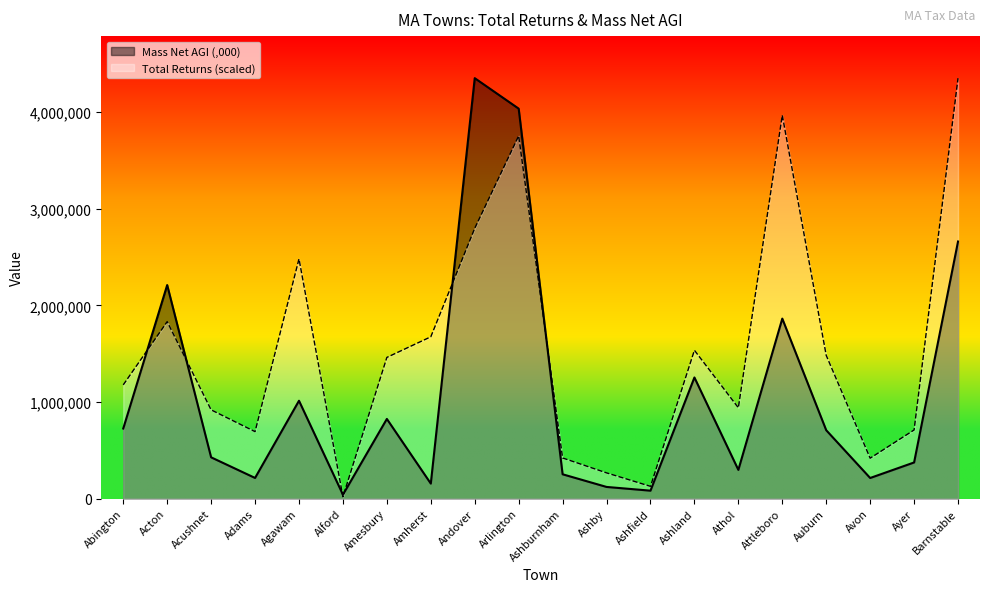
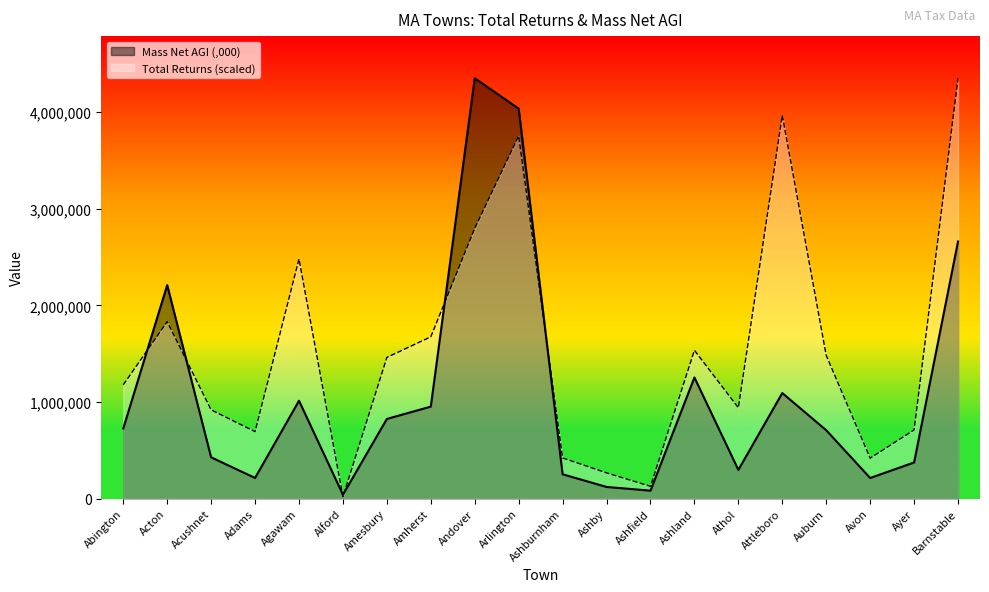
  {
    "Mass Net AGI (,000)": {
      "Abington": "700,000",
      "Acton": "2,200,000",
      "Acushnet": "400,000",
      "Adams": "200,000",
      "Agawam": "1,000,000",
      "Amesbury": "800,000",
-     "Amherst": "200,000",
+     "Amherst": "1,000,000",
      "Andover": "4,400,000",
      "Arlington": "4,000,000",
      "Ashburnham": "300,000",
      "Ashby": "100,000",
      "Ashfield": "100,000",
      "Ashland": "1,300,000",
      "Athol": "300,000",
-     "Attleboro": "1,900,000",
+     "Attleboro": "1,100,000",
      "Auburn": "700,000",
      "Avon": "200,000",
      "Ayer": "400,000",
      "Barnstable": "2,700,000"
    },
    "Total Returns (scaled)": {
      "Abington": "1,200,000",
      "Acton": "1,800,000",
      "Acushnet": "900,000",
      "Adams": "700,000",
      "Agawam": "2,500,000",
      "Amesbury": "1,500,000",
      "Amherst": "1,700,000",
      "Andover": "2,800,000",
      "Arlington": "3,800,000",
      "Ashburnham": "400,000",
      "Ashby": "300,000",
      "Ashfield": "100,000",
      "Ashland": "1,500,000",
      "Athol": "900,000",
      "Attleboro": "4,000,000",
      "Auburn": "1,500,000",
      "Avon": "400,000",
      "Ayer": "700,000",
      "Barnstable": "4,400,000"
    }
  }
